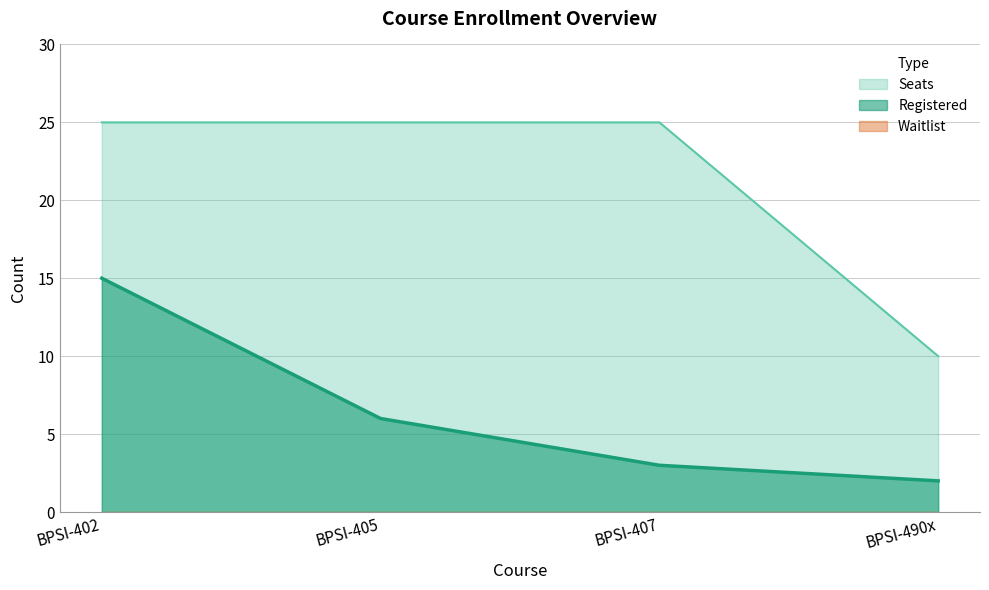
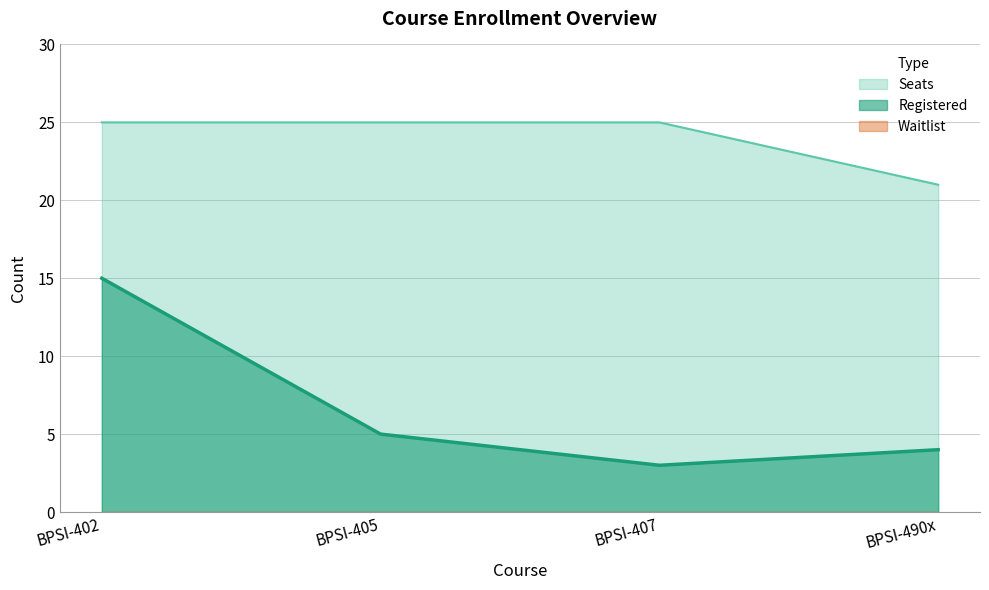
  {
    "Seats": {
      "BPSI-402": 25,
      "BPSI-405": 25,
      "BPSI-407": 25,
-     "BPSI-490x": 10
+     "BPSI-490x": 21
    },
    "Registered": {
      "BPSI-402": 15,
-     "BPSI-405": 6,
+     "BPSI-405": 5,
      "BPSI-407": 3,
-     "BPSI-490x": 2
+     "BPSI-490x": 4
    },
    "Waitlist": {
      "BPSI-402": 0,
      "BPSI-405": 0,
      "BPSI-407": 0,
      "BPSI-490x": 0
    }
  }
